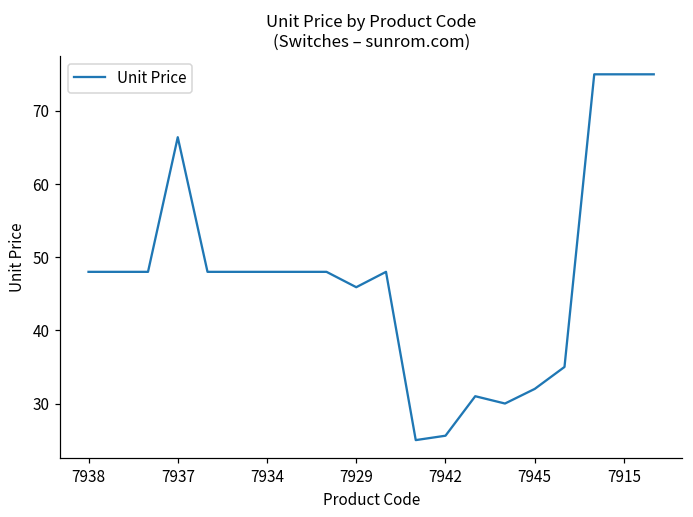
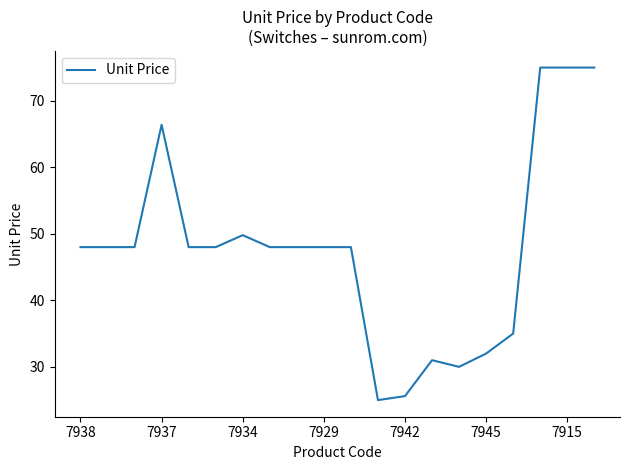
  {
    "7938": 48,
    "7937": 66,
-   "7934": 48,
-   "7929": 46,
+   "7934": 50,
+   "7929": 48,
    "7942": 26,
    "7945": 32,
    "7915": 75
  }
